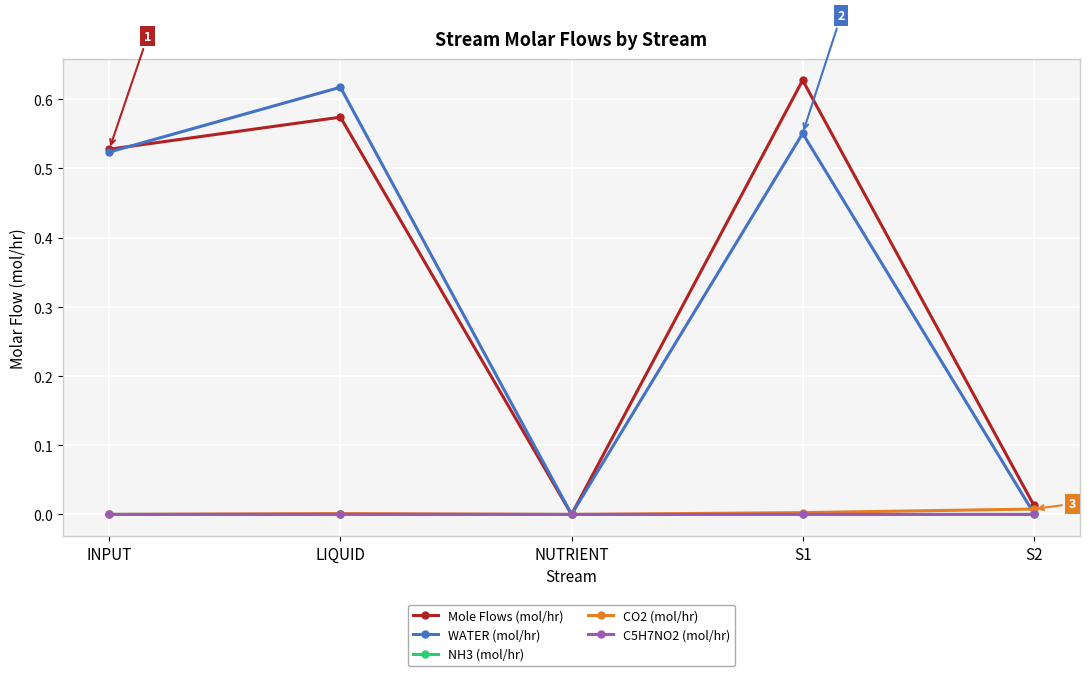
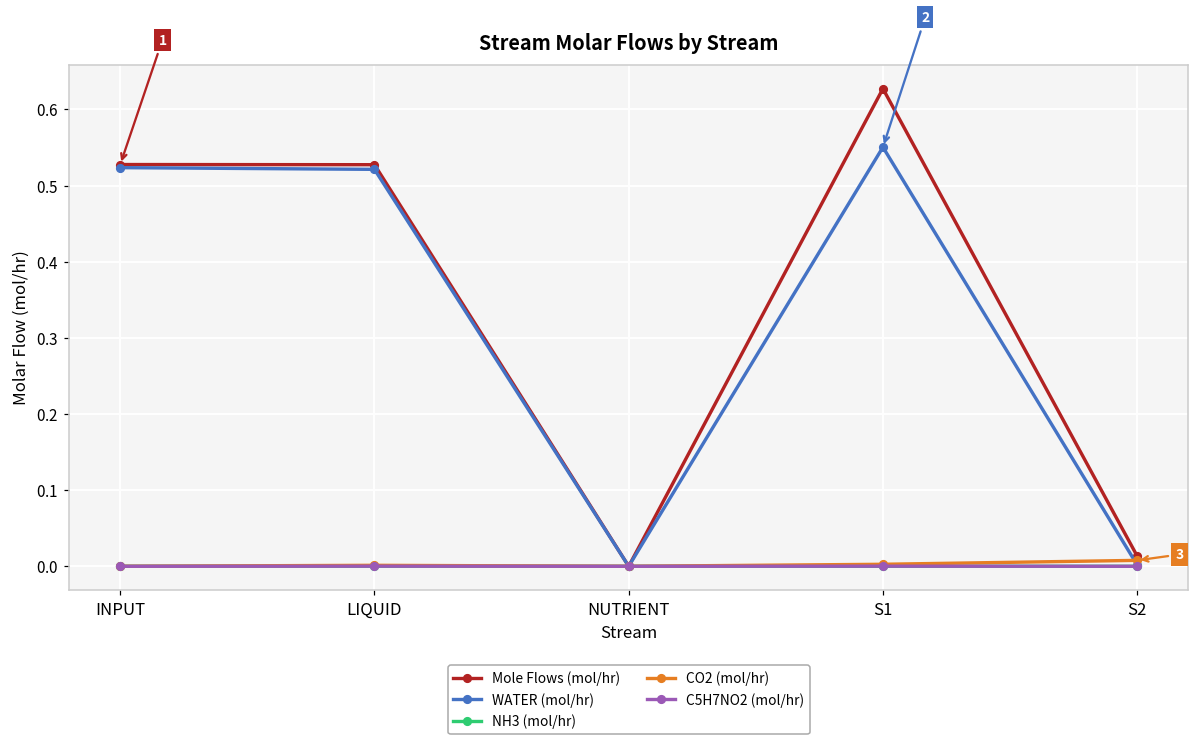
  {
    "Mole Flows (mol/hr)": {
      "INPUT": 0.53,
-     "LIQUID": 0.57,
+     "LIQUID": 0.53,
      "S1": 0.63,
      "S2": 0.01
    },
    "WATER (mol/hr)": {
      "INPUT": 0.52,
-     "LIQUID": 0.62,
+     "LIQUID": 0.52,
      "S1": 0.55
    },
    "CO2 (mol/hr)": {
      "S2": 0.01
    }
  }
